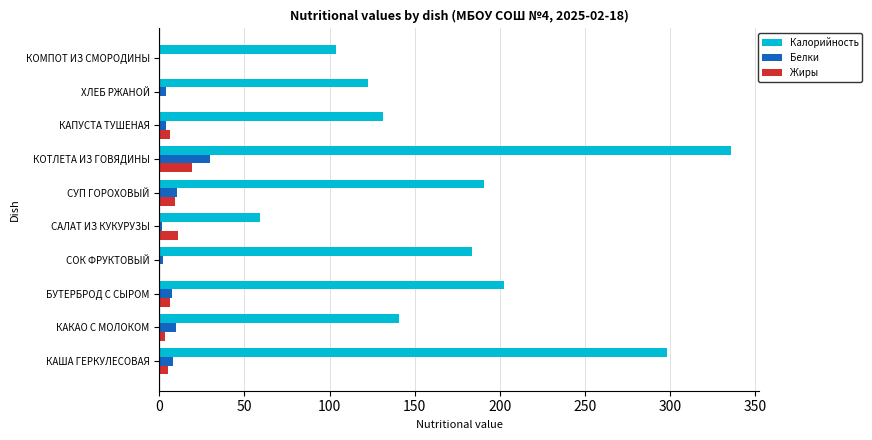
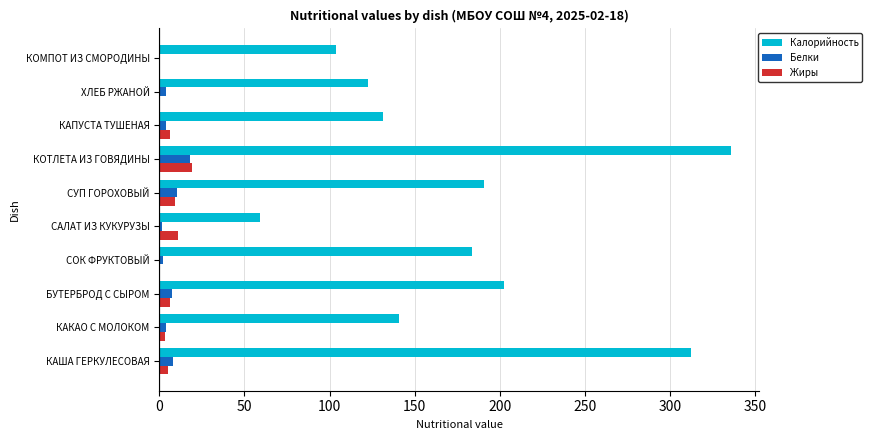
  {
    "Калорийность": {
      "КОМПОТ ИЗ СМОРОДИНЫ": 104,
      "ХЛЕБ РЖАНОЙ": 122,
      "КАПУСТА ТУШЕНАЯ": 132,
      "КОТЛЕТА ИЗ ГОВЯДИНЫ": 336,
      "СУП ГОРОХОВЫЙ": 191,
      "САЛАТ ИЗ КУКУРУЗЫ": 59,
      "СОК ФРУКТОВЫЙ": 184,
      "БУТЕРБРОД С СЫРОМ": 203,
      "КАКАО С МОЛОКОМ": 141,
-     "КАША ГЕРКУЛЕСОВАЯ": 298
+     "КАША ГЕРКУЛЕСОВАЯ": 312
    },
    "Белки": {
      "ХЛЕБ РЖАНОЙ": 4,
      "КАПУСТА ТУШЕНАЯ": 4,
-     "КОТЛЕТА ИЗ ГОВЯДИНЫ": 30,
+     "КОТЛЕТА ИЗ ГОВЯДИНЫ": 18,
      "СУП ГОРОХОВЫЙ": 10,
      "САЛАТ ИЗ КУКУРУЗЫ": 2,
      "СОК ФРУКТОВЫЙ": 2,
      "БУТЕРБРОД С СЫРОМ": 7,
-     "КАКАО С МОЛОКОМ": 10,
+     "КАКАО С МОЛОКОМ": 4,
      "КАША ГЕРКУЛЕСОВАЯ": 8
    },
    "Жиры": {
      "КАПУСТА ТУШЕНАЯ": 6,
      "КОТЛЕТА ИЗ ГОВЯДИНЫ": 19,
      "СУП ГОРОХОВЫЙ": 9,
      "САЛАТ ИЗ КУКУРУЗЫ": 11,
      "БУТЕРБРОД С СЫРОМ": 6,
      "КАКАО С МОЛОКОМ": 3,
      "КАША ГЕРКУЛЕСОВАЯ": 5
    }
  }
